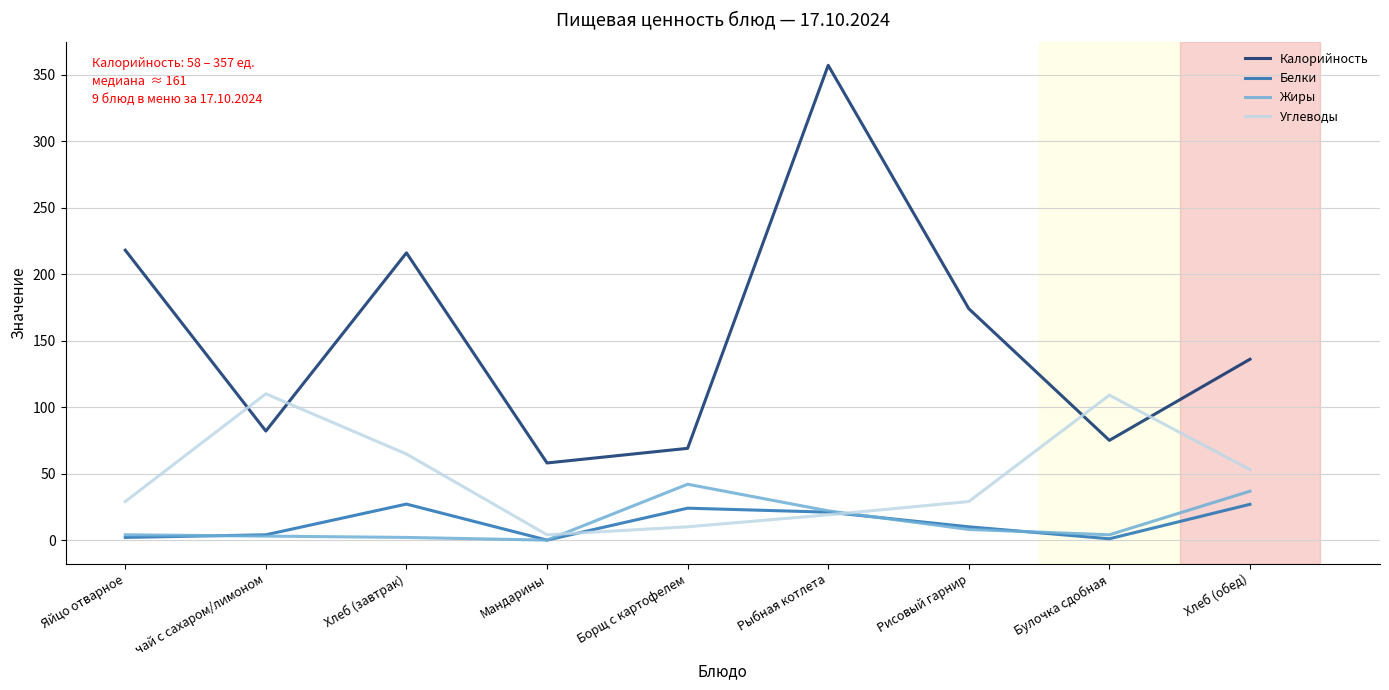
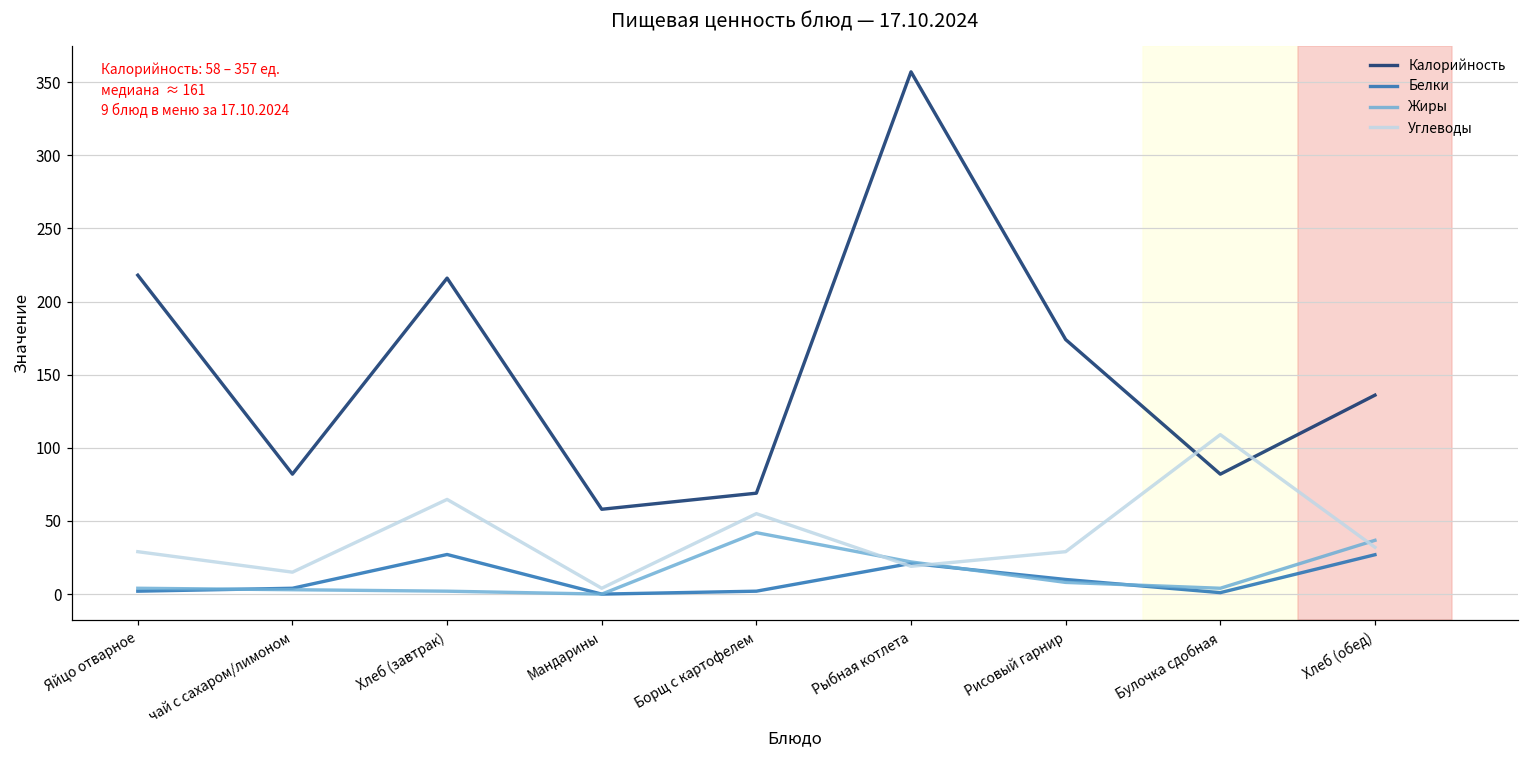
  {
    "Калорийность": {
      "Яйцо отварное": 218,
      "чай с сахаром/лимоном": 82,
      "Хлеб (завтрак)": 216,
      "Мандарины": 58,
      "Борщ с картофелем": 69,
      "Рыбная котлета": 357,
      "Рисовый гарнир": 174,
-     "Булочка сдобная": 75,
+     "Булочка сдобная": 82,
      "Хлеб (обед)": 136
    },
    "Белки": {
      "Яйцо отварное": 2,
      "Хлеб (завтрак)": 27,
-     "Борщ с картофелем": 24,
+     "Борщ с картофелем": 2,
      "Рисовый гарнир": 10,
      "Булочка сдобная": 1,
      "Хлеб (обед)": 27
    },
    "Жиры": {
      "Яйцо отварное": 4,
      "Хлеб (завтрак)": 2,
      "Борщ с картофелем": 42,
      "Рисовый гарнир": 8,
      "Булочка сдобная": 4,
      "Хлеб (обед)": 37
    },
    "Углеводы": {
      "Яйцо отварное": 29,
-     "чай с сахаром/лимоном": 110,
+     "чай с сахаром/лимоном": 15,
      "Хлеб (завтрак)": 65,
      "Мандарины": 4,
-     "Борщ с картофелем": 10,
+     "Борщ с картофелем": 55,
      "Рыбная котлета": 19,
      "Рисовый гарнир": 29,
      "Булочка сдобная": 109,
-     "Хлеб (обед)": 53
+     "Хлеб (обед)": 32
    }
  }
